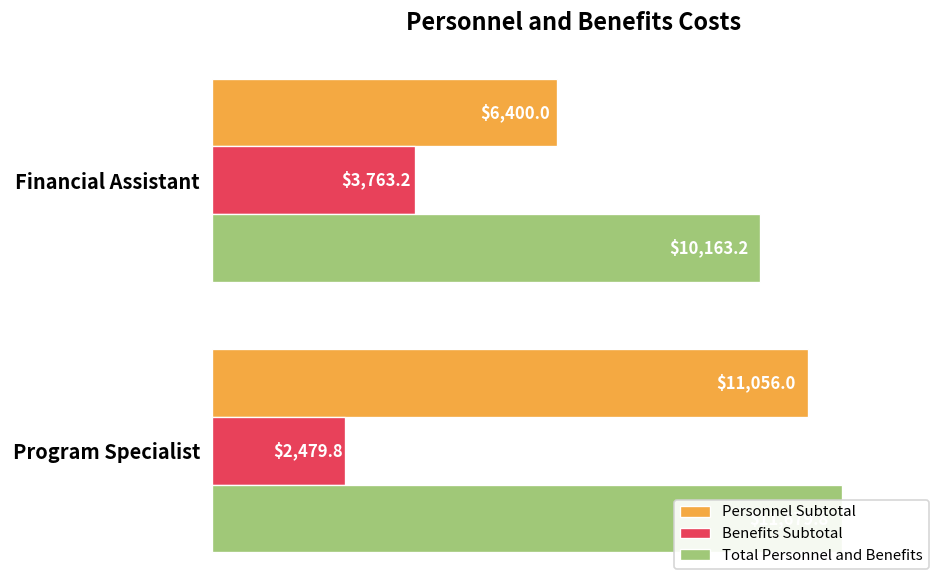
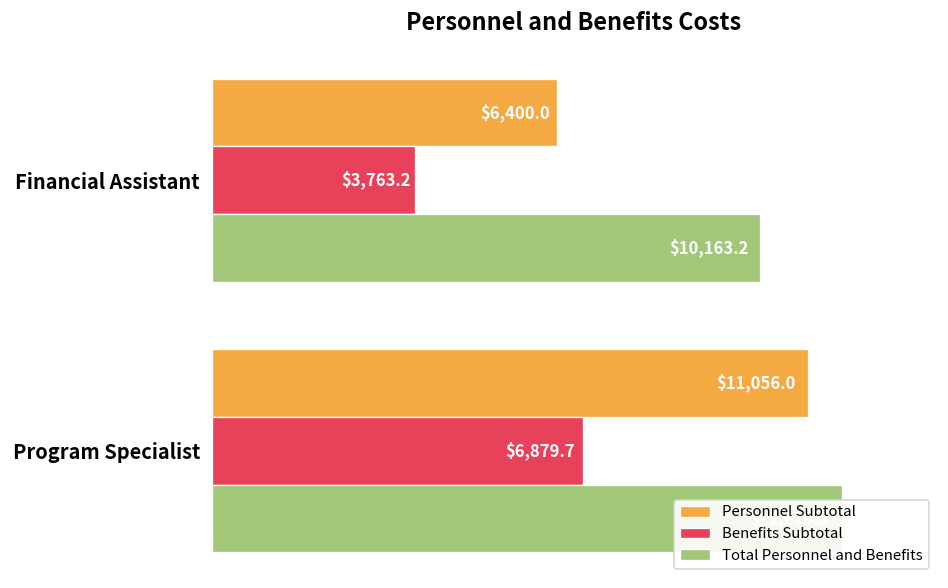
  {
    "Personnel Subtotal": {
      "Financial Assistant": "$6,400.0",
      "Program Specialist": "$11,056.0"
    },
    "Benefits Subtotal": {
      "Financial Assistant": "$3,763.2",
-     "Program Specialist": "$2,479.8"
+     "Program Specialist": "$6,879.7"
    },
    "Total Personnel and Benefits": {
      "Financial Assistant": "$10,163.2"
    }
  }
